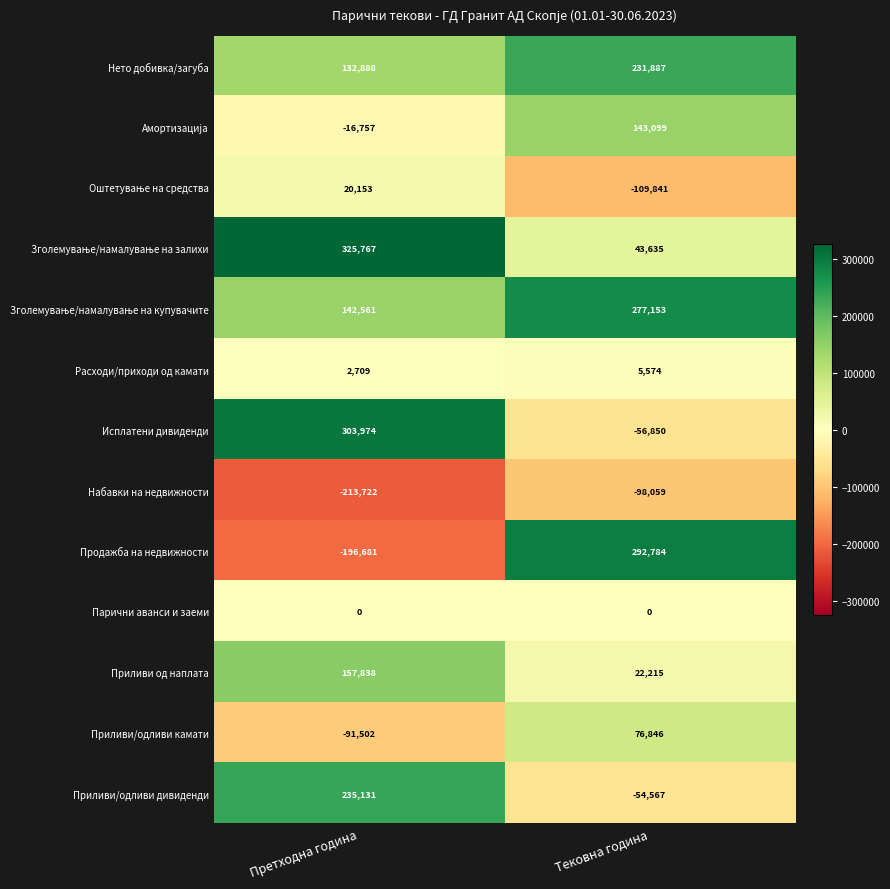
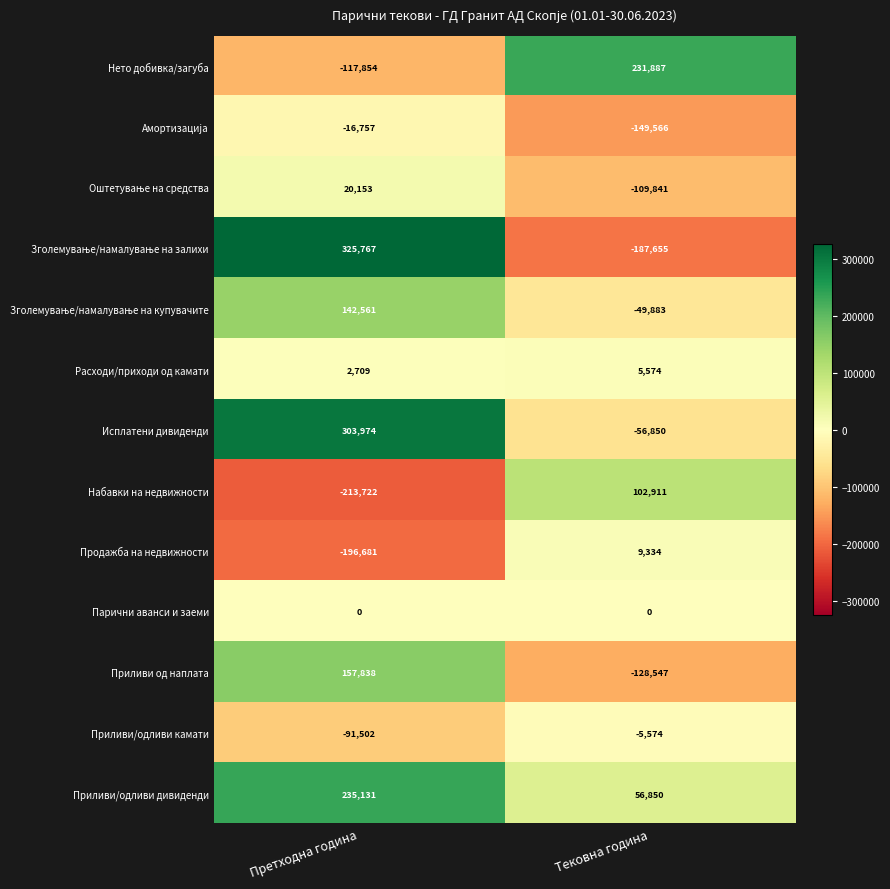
  {
    "Нето добивка/загуба": {
-     "Претходна година": "132,888",
+     "Претходна година": "-117,854",
      "Тековна година": "231,887"
    },
    "Амортизација": {
      "Претходна година": "-16,757",
-     "Тековна година": "143,099"
+     "Тековна година": "-149,566"
    },
    "Оштетување на средства": {
      "Претходна година": "20,153",
      "Тековна година": "-109,841"
    },
    "Зголемување/намалување на залихи": {
      "Претходна година": "325,767",
-     "Тековна година": "43,635"
+     "Тековна година": "-187,655"
    },
    "Зголемување/намалување на купувачите": {
      "Претходна година": "142,561",
-     "Тековна година": "277,153"
+     "Тековна година": "-49,883"
    },
    "Расходи/приходи од камати": {
      "Претходна година": "2,709",
      "Тековна година": "5,574"
    },
    "Исплатени дивиденди": {
      "Претходна година": "303,974",
      "Тековна година": "-56,850"
    },
    "Набавки на недвижности": {
      "Претходна година": "-213,722",
-     "Тековна година": "-98,059"
+     "Тековна година": "102,911"
    },
    "Продажба на недвижности": {
      "Претходна година": "-196,681",
-     "Тековна година": "292,784"
+     "Тековна година": "9,334"
    },
    "Парични аванси и заеми": {
      "Претходна година": "0",
      "Тековна година": "0"
    },
    "Приливи од наплата": {
      "Претходна година": "157,838",
-     "Тековна година": "22,215"
+     "Тековна година": "-128,547"
    },
    "Приливи/одливи камати": {
      "Претходна година": "-91,502",
-     "Тековна година": "76,846"
+     "Тековна година": "-5,574"
    },
    "Приливи/одливи дивиденди": {
      "Претходна година": "235,131",
-     "Тековна година": "-54,567"
+     "Тековна година": "56,850"
    }
  }
